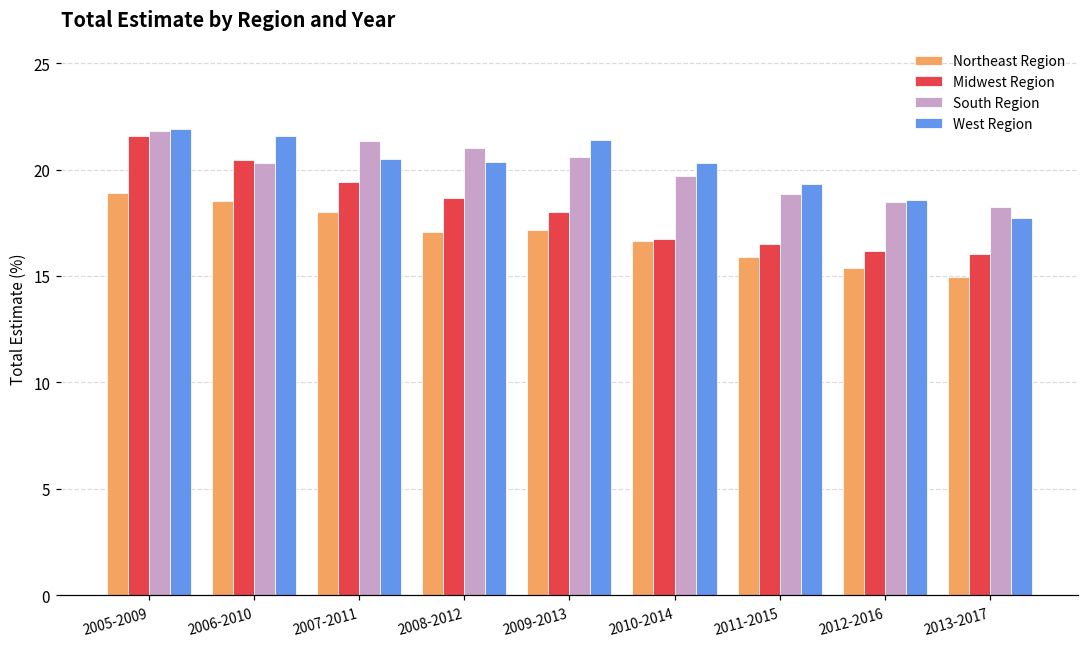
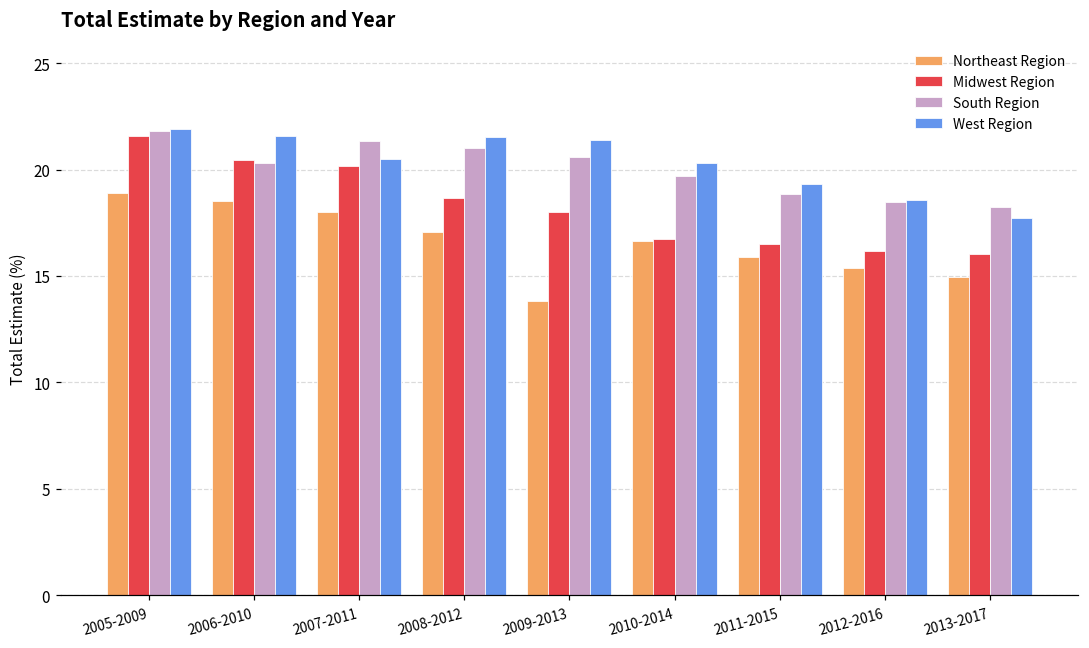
  {
    "Northeast Region": {
      "2005-2009": 18.9,
      "2006-2010": 18.5,
      "2007-2011": 18.0,
      "2008-2012": 17.1,
-     "2009-2013": 17.1,
+     "2009-2013": 13.8,
      "2010-2014": 16.6,
      "2011-2015": 15.9,
      "2012-2016": 15.4,
      "2013-2017": 15.0
    },
    "Midwest Region": {
      "2005-2009": 21.6,
      "2006-2010": 20.4,
-     "2007-2011": 19.4,
+     "2007-2011": 20.1,
      "2008-2012": 18.7,
      "2009-2013": 18.0,
      "2010-2014": 16.8,
      "2011-2015": 16.5,
      "2012-2016": 16.2,
      "2013-2017": 16.0
    },
    "South Region": {
      "2005-2009": 21.8,
      "2006-2010": 20.3,
      "2007-2011": 21.3,
      "2008-2012": 21.0,
      "2009-2013": 20.6,
      "2010-2014": 19.7,
      "2011-2015": 18.9,
      "2012-2016": 18.5,
      "2013-2017": 18.3
    },
    "West Region": {
      "2005-2009": 21.9,
      "2006-2010": 21.6,
      "2007-2011": 20.5,
-     "2008-2012": 20.4,
+     "2008-2012": 21.5,
      "2009-2013": 21.4,
      "2010-2014": 20.3,
      "2011-2015": 19.3,
      "2012-2016": 18.6,
      "2013-2017": 17.7
    }
  }
